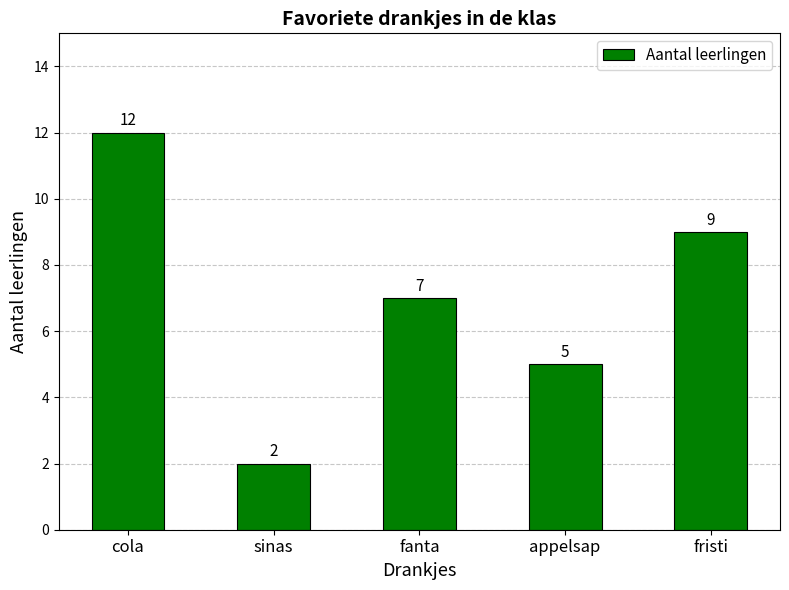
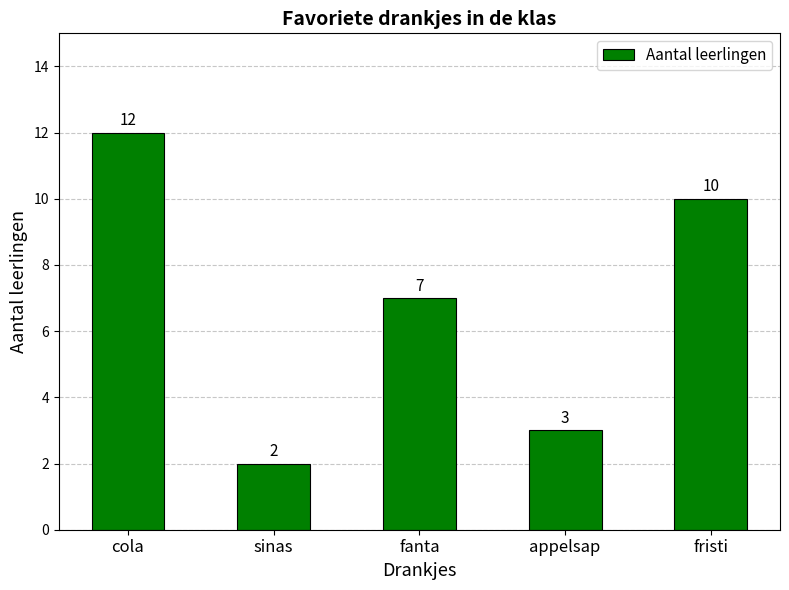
  {
    "cola": 12,
    "sinas": 2,
    "fanta": 7,
-   "appelsap": 5,
-   "fristi": 9
+   "appelsap": 3,
+   "fristi": 10
  }
